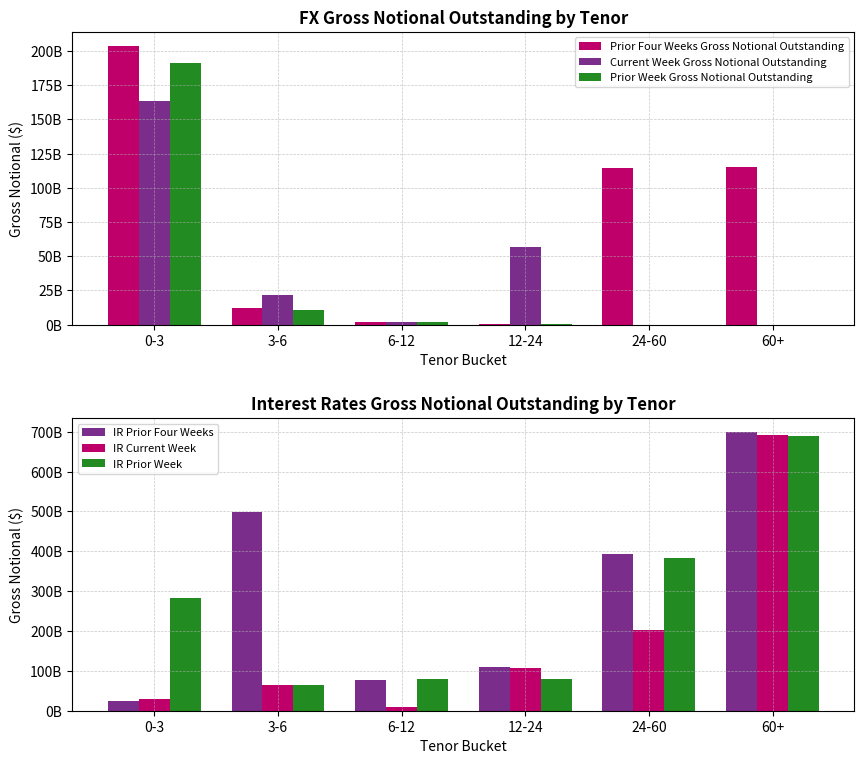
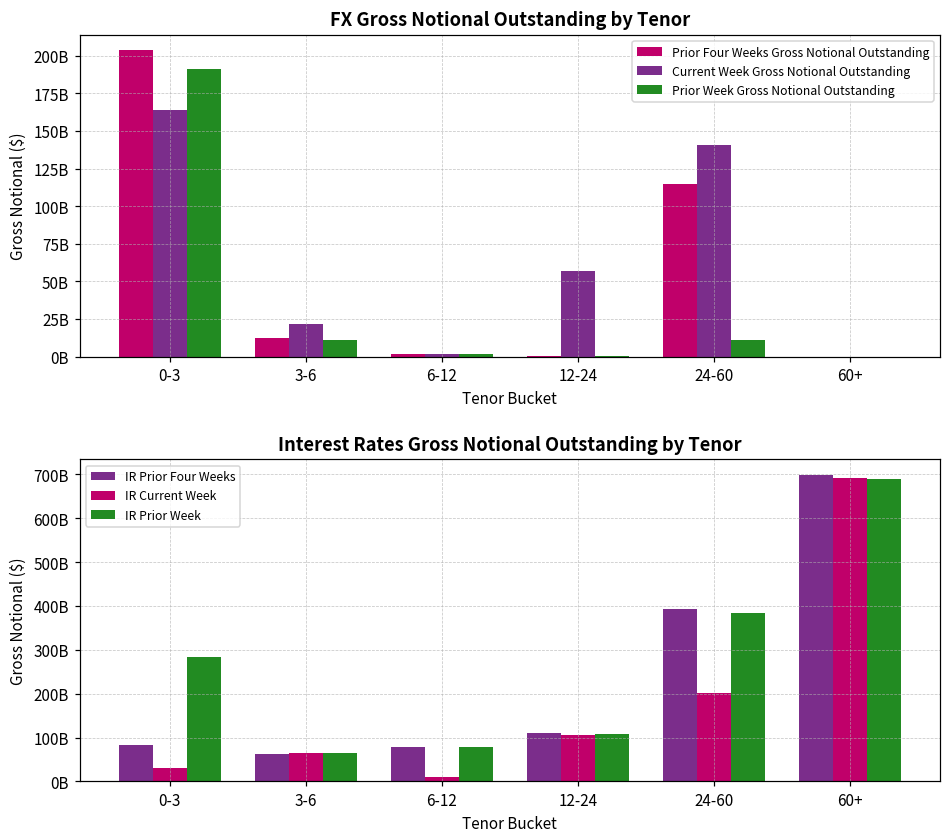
  {
    "FX Gross Notional Outstanding by Tenor": {
      "Prior Four Weeks Gross Notional Outstanding": {
        "0-3": 204000000000,
        "3-6": 12000000000,
        "6-12": 2000000000,
        "24-60": 115000000000,
-       "60+": 115000000000
+       "60+": 0
      },
      "Current Week Gross Notional Outstanding": {
        "0-3": 164000000000,
        "3-6": 22000000000,
        "6-12": 2000000000,
        "12-24": 57000000000,
-       "24-60": 0
+       "24-60": 141000000000
      },
      "Prior Week Gross Notional Outstanding": {
        "0-3": 191000000000,
        "3-6": 11000000000,
        "6-12": 2000000000,
-       "24-60": 0
+       "24-60": 11000000000
      }
    },
    "Interest Rates Gross Notional Outstanding by Tenor": {
      "IR Prior Four Weeks": {
-       "0-3": 20000000000,
-       "3-6": 500000000000,
+       "0-3": 80000000000,
+       "3-6": 60000000000,
        "6-12": 80000000000,
        "12-24": 110000000000,
        "24-60": 390000000000,
        "60+": 700000000000
      },
      "IR Current Week": {
        "0-3": 30000000000,
        "3-6": 60000000000,
        "6-12": 10000000000,
        "12-24": 110000000000,
        "24-60": 200000000000,
        "60+": 690000000000
      },
      "IR Prior Week": {
        "0-3": 280000000000,
        "3-6": 60000000000,
        "6-12": 80000000000,
-       "12-24": 80000000000,
+       "12-24": 110000000000,
        "24-60": 380000000000,
        "60+": 690000000000
      }
    }
  }
